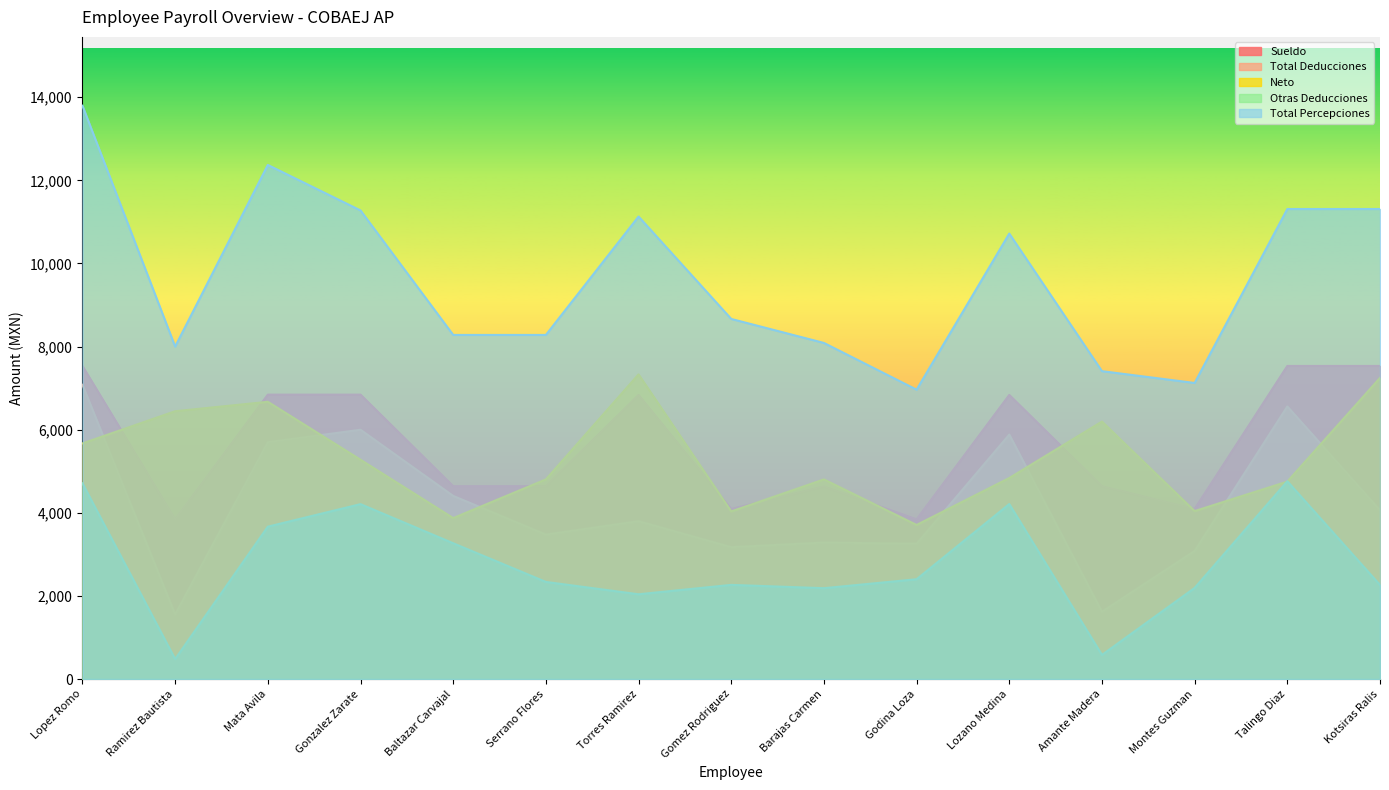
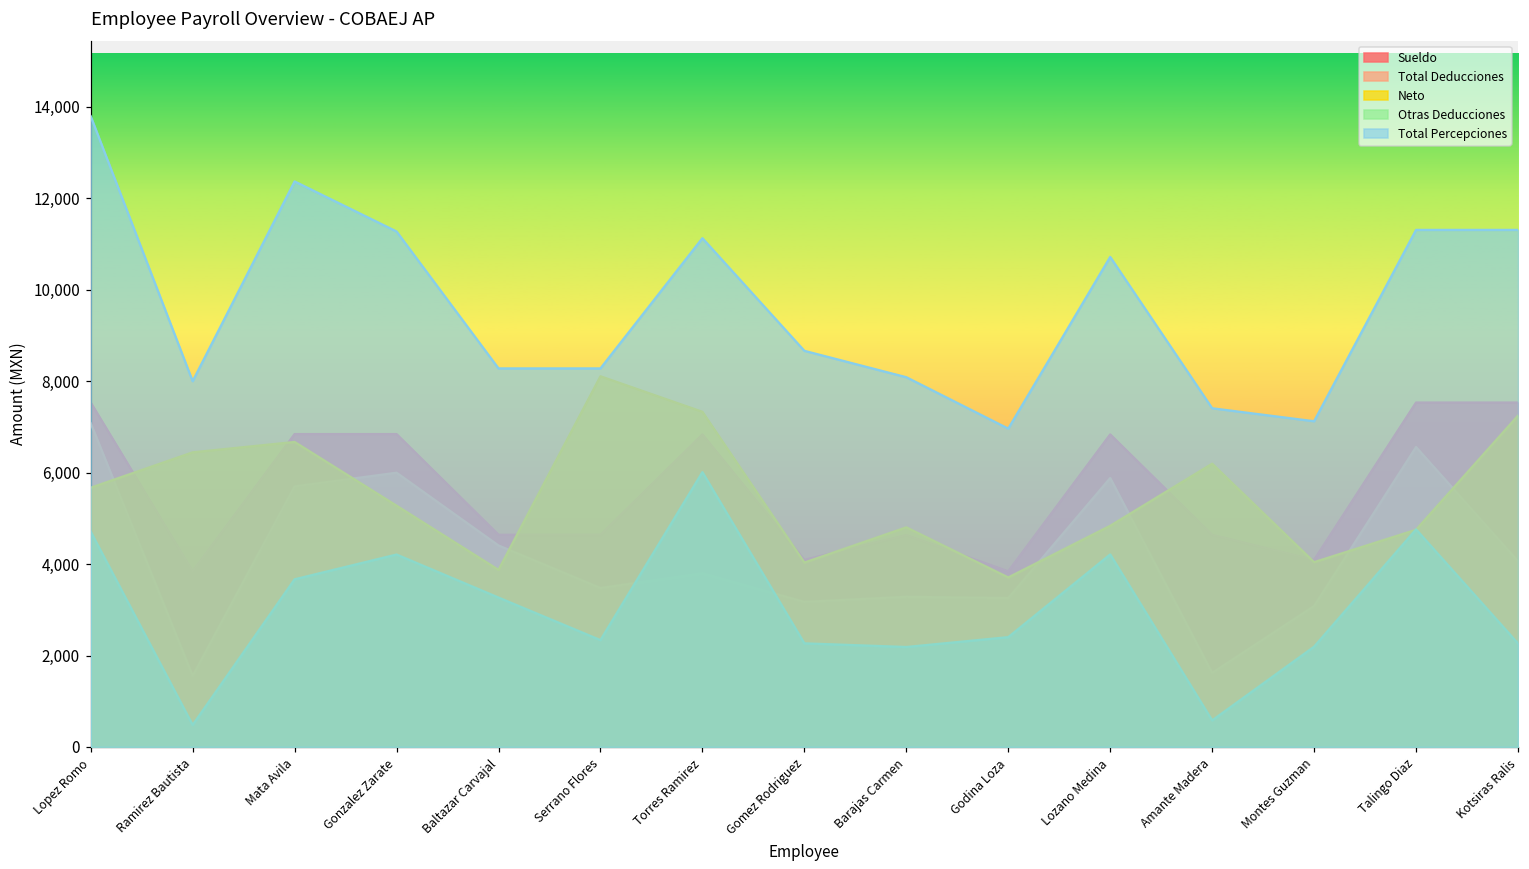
  {
    "Neto": {
      "Lopez Romo": "5,700",
      "Ramirez Bautista": "6,400",
      "Mata Avila": "6,700",
      "Gonzalez Zarate": "5,300",
      "Baltazar Carvajal": "3,900",
-     "Serrano Flores": "4,800",
+     "Serrano Flores": "8,100",
      "Torres Ramirez": "7,300",
      "Barajas Carmen": "4,800",
      "Godina Loza": "3,700",
      "Lozano Medina": "4,800",
      "Amante Madera": "6,200",
      "Kotsiras Ralis": "7,200"
    },
    "Otras Deducciones": {
      "Lopez Romo": "4,700",
      "Ramirez Bautista": "500",
      "Mata Avila": "3,700",
      "Gonzalez Zarate": "4,200",
      "Baltazar Carvajal": "3,300",
      "Serrano Flores": "2,300",
-     "Torres Ramirez": "2,000",
+     "Torres Ramirez": "6,000",
      "Gomez Rodriguez": "2,300",
      "Barajas Carmen": "2,200",
      "Godina Loza": "2,400",
      "Lozano Medina": "4,200",
      "Amante Madera": "600",
      "Montes Guzman": "2,200",
      "Kotsiras Ralis": "2,300"
    },
    "Total Percepciones": {
      "Lopez Romo": "13,800",
      "Ramirez Bautista": "8,000",
      "Mata Avila": "12,400",
      "Gonzalez Zarate": "11,300",
      "Baltazar Carvajal": "8,300",
      "Serrano Flores": "8,300",
      "Torres Ramirez": "11,100",
      "Gomez Rodriguez": "8,700",
      "Barajas Carmen": "8,100",
      "Godina Loza": "7,000",
      "Lozano Medina": "10,700",
      "Amante Madera": "7,400",
      "Montes Guzman": "7,100",
      "Talingo Diaz": "11,300",
      "Kotsiras Ralis": "11,300"
    }
  }
